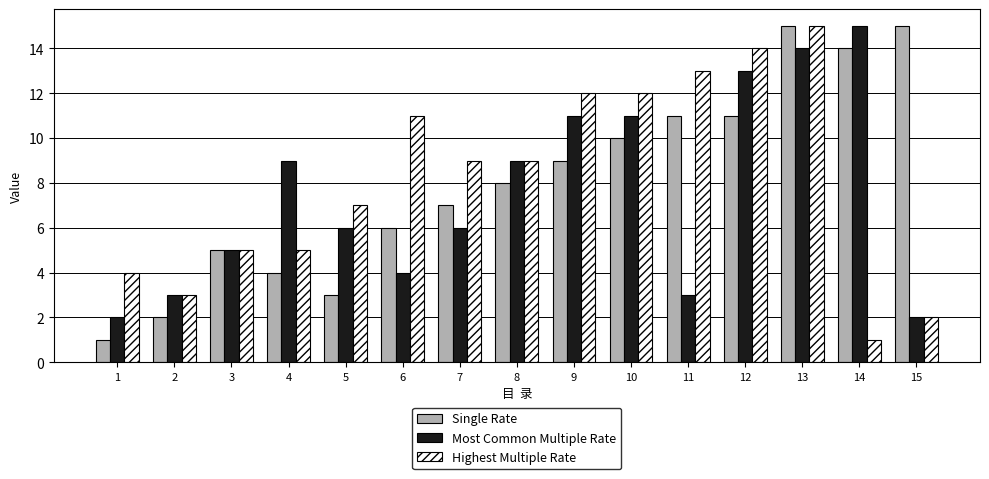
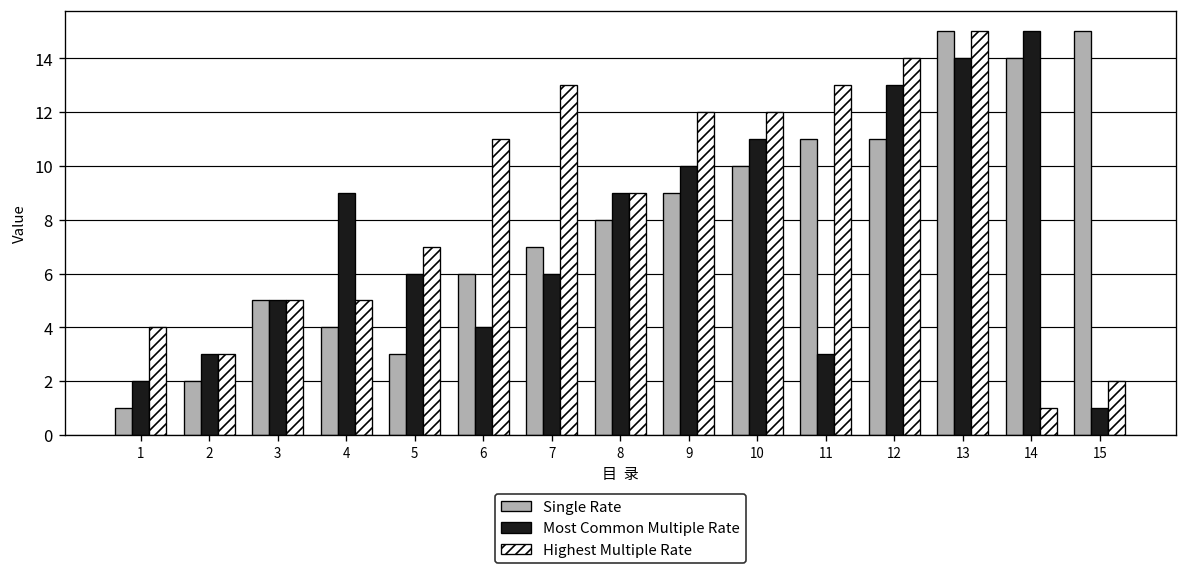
  {
    "Single Rate": {
      "1": 1,
      "2": 2,
      "3": 5,
      "4": 4,
      "5": 3,
      "6": 6,
      "7": 7,
      "8": 8,
      "9": 9,
      "10": 10,
      "11": 11,
      "12": 11,
      "13": 15,
      "14": 14,
      "15": 15
    },
    "Most Common Multiple Rate": {
      "1": 2,
      "2": 3,
      "3": 5,
      "4": 9,
      "5": 6,
      "6": 4,
      "7": 6,
      "8": 9,
-     "9": 11,
+     "9": 10,
      "10": 11,
      "11": 3,
      "12": 13,
      "13": 14,
      "14": 15,
-     "15": 2
+     "15": 1
    },
    "Highest Multiple Rate": {
      "1": 4,
      "2": 3,
      "3": 5,
      "4": 5,
      "5": 7,
      "6": 11,
-     "7": 9,
+     "7": 13,
      "8": 9,
      "9": 12,
      "10": 12,
      "11": 13,
      "12": 14,
      "13": 15,
      "14": 1,
      "15": 2
    }
  }
